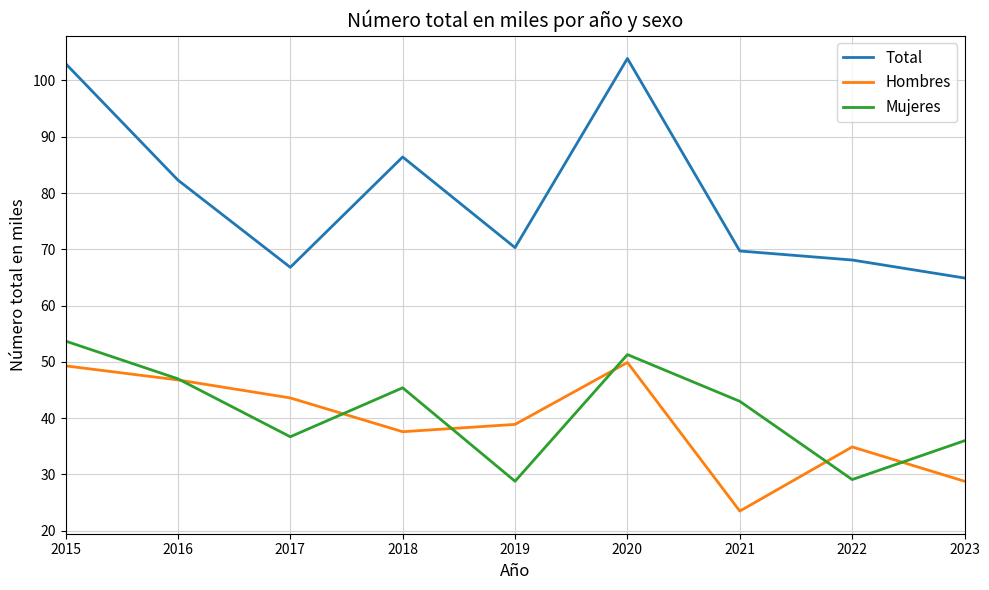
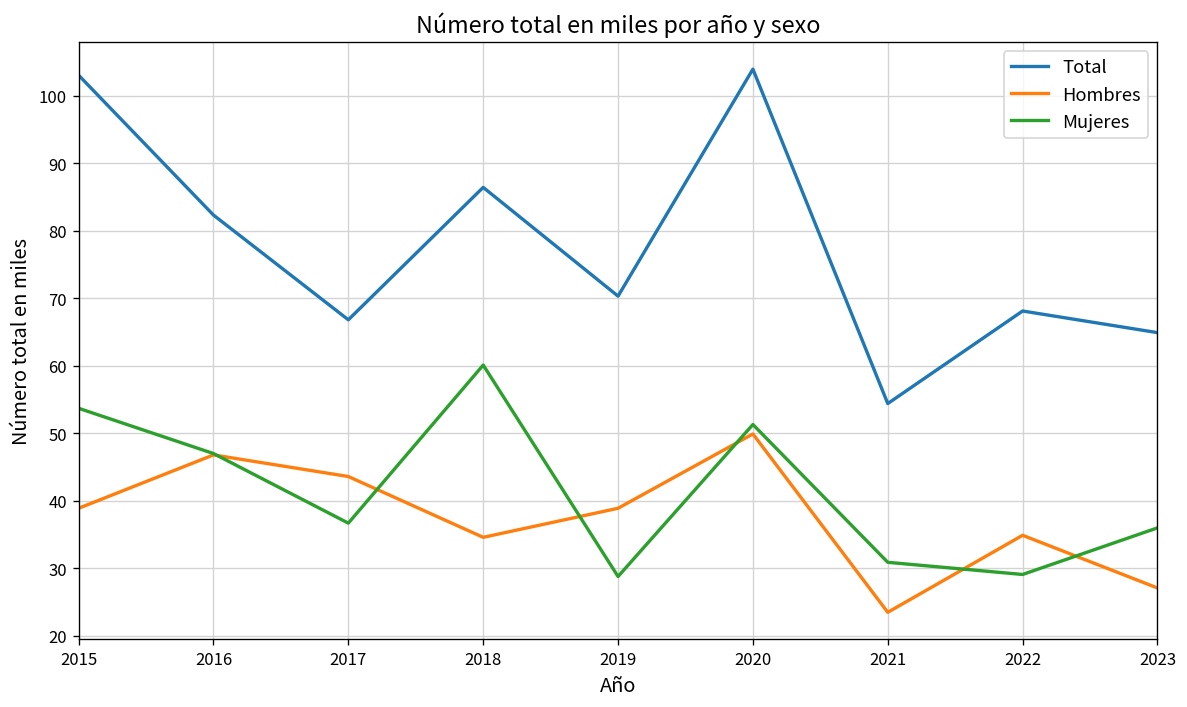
  {
    "Total": {
      "2015": 103,
      "2016": 82,
      "2017": 67,
      "2018": 86,
      "2019": 70,
      "2020": 104,
-     "2021": 70,
+     "2021": 54,
      "2022": 68,
      "2023": 65
    },
    "Hombres": {
-     "2015": 49,
+     "2015": 39,
      "2017": 44,
-     "2018": 38,
+     "2018": 35,
      "2019": 39,
      "2020": 50,
      "2021": 24,
      "2022": 35,
-     "2023": 29
+     "2023": 27
    },
    "Mujeres": {
      "2015": 54,
      "2017": 37,
-     "2018": 45,
+     "2018": 60,
      "2019": 29,
      "2020": 51,
-     "2021": 43,
+     "2021": 31,
      "2022": 29,
      "2023": 36
    }
  }
